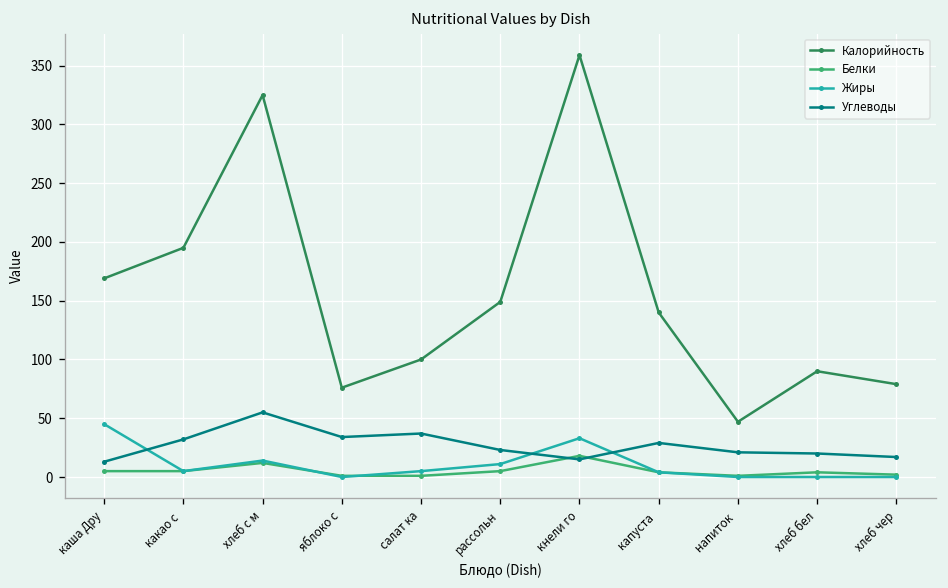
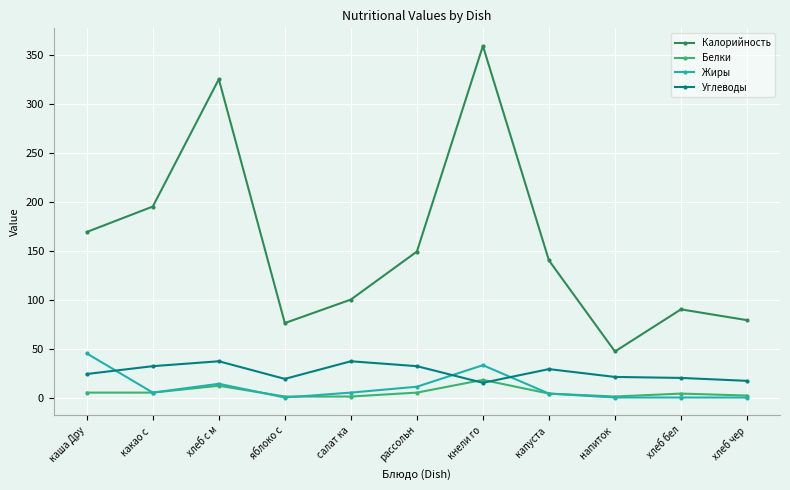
  {
    "Жиры": {
      "каша Дру": 50,
      "салат ка": 10,
      "рассольн": 10,
      "кнели го": 30,
      "хлеб бел": 0
    },
    "Углеводы": {
-     "каша Дру": 10,
+     "каша Дру": 20,
      "какао с": 30,
-     "хлеб с м": 60,
-     "яблоко с": 30,
+     "хлеб с м": 40,
+     "яблоко с": 20,
      "салат ка": 40,
-     "рассольн": 20,
+     "рассольн": 30,
      "кнели го": 20,
      "капуста": 30,
      "напиток": 20,
      "хлеб бел": 20,
      "хлеб чер": 20
    }
  }
